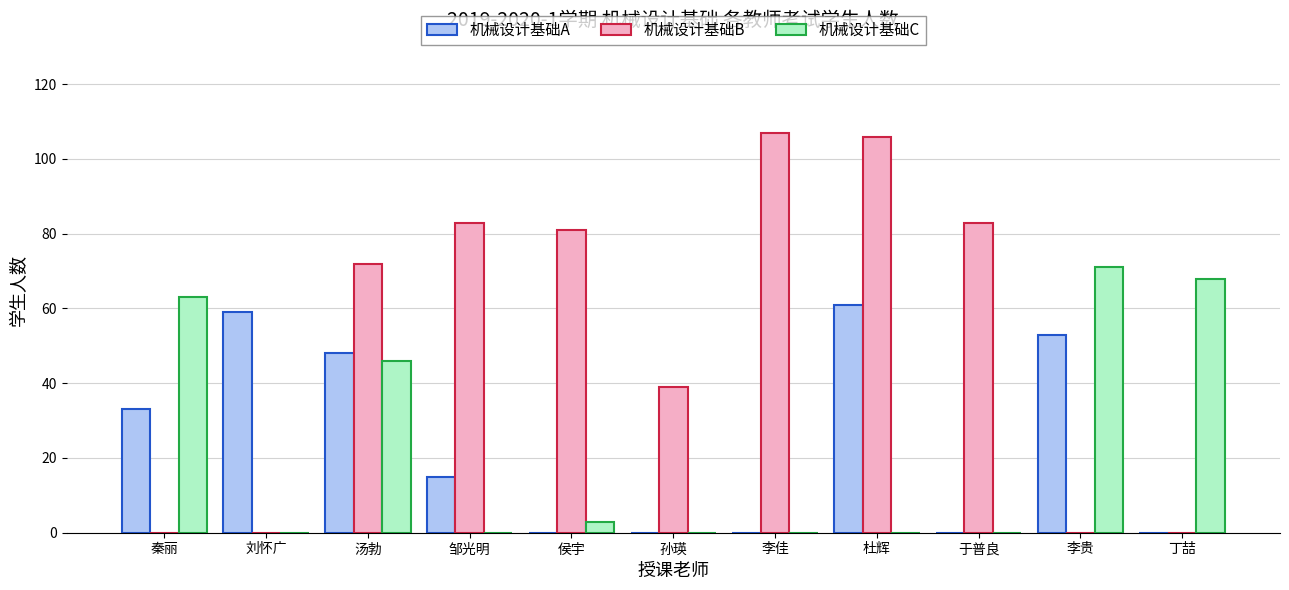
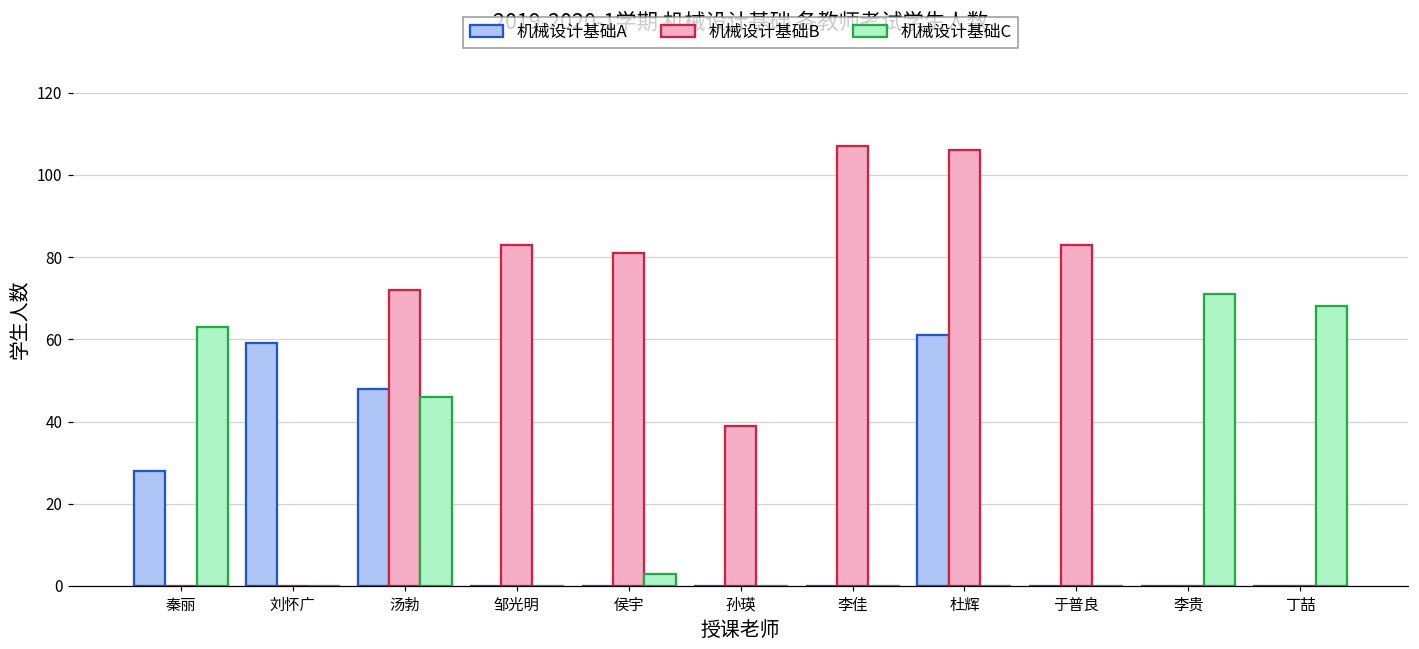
  {
    "机械设计基础A": {
-     "秦丽": 33,
+     "秦丽": 28,
      "刘怀广": 59,
      "汤勃": 48,
-     "邹光明": 15,
+     "邹光明": 0,
      "侯宇": 0,
      "孙瑛": 0,
      "李佳": 0,
      "杜辉": 61,
      "于普良": 0,
-     "李贵": 53,
+     "李贵": 0,
      "丁喆": 0
    },
    "机械设计基础B": {
      "秦丽": 0,
      "刘怀广": 0,
      "汤勃": 72,
      "邹光明": 83,
      "侯宇": 81,
      "孙瑛": 39,
      "李佳": 107,
      "杜辉": 106,
      "于普良": 83,
      "李贵": 0,
      "丁喆": 0
    },
    "机械设计基础C": {
      "秦丽": 63,
      "刘怀广": 0,
      "汤勃": 46,
      "邹光明": 0,
      "侯宇": 3,
      "孙瑛": 0,
      "李佳": 0,
      "杜辉": 0,
      "于普良": 0,
      "李贵": 71,
      "丁喆": 68
    }
  }
